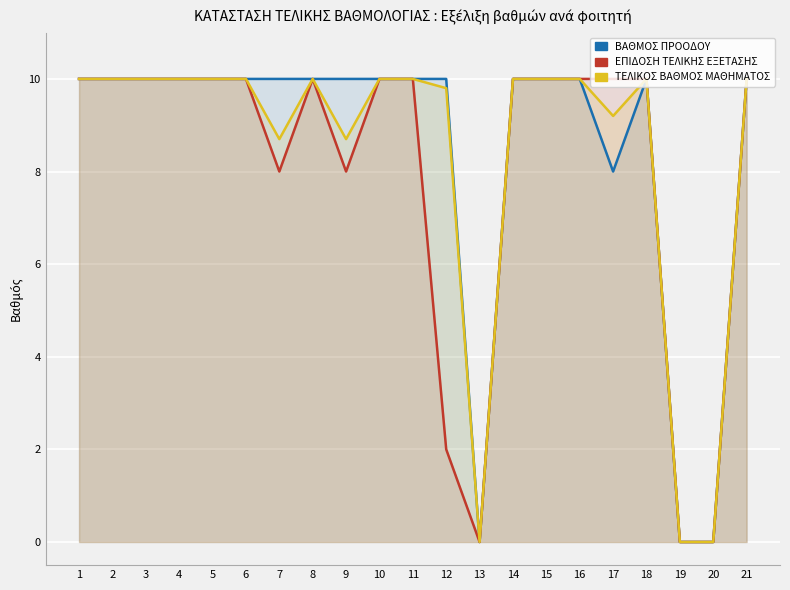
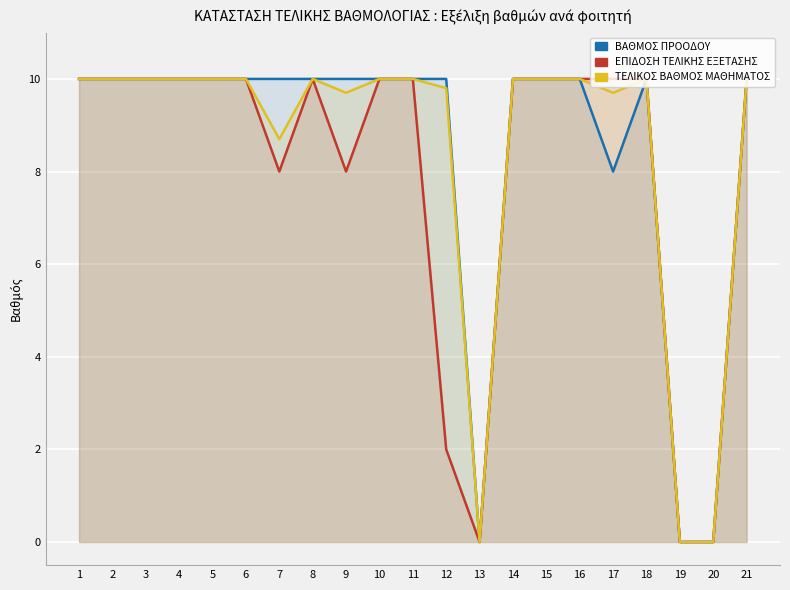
  {
    "ΒΑΘΜΟΣ ΠΡΟΟΔΟΥ": {
      "7": 10.0,
      "9": 10.0,
      "12": 10.0,
      "17": 8.0
    },
    "ΕΠΙΔΟΣΗ ΤΕΛΙΚΗΣ ΕΞΕΤΑΣΗΣ": {
      "7": 8.0,
      "9": 8.0,
      "12": 2.0
    },
    "ΤΕΛΙΚΟΣ ΒΑΘΜΟΣ ΜΑΘΗΜΑΤΟΣ": {
      "7": 8.7,
-     "9": 8.7,
+     "9": 9.7,
      "12": 9.8,
-     "17": 9.2
+     "17": 9.7
    }
  }
